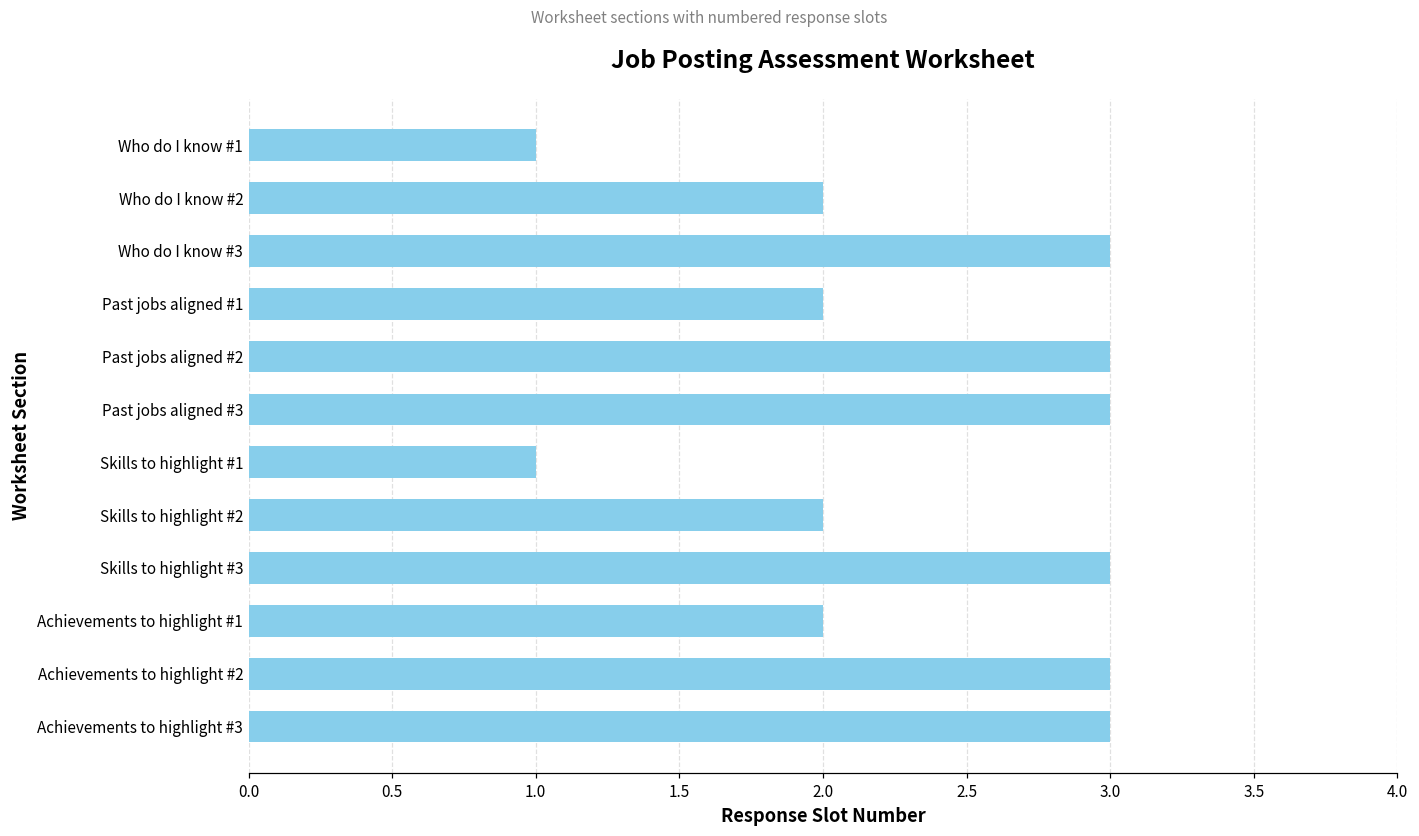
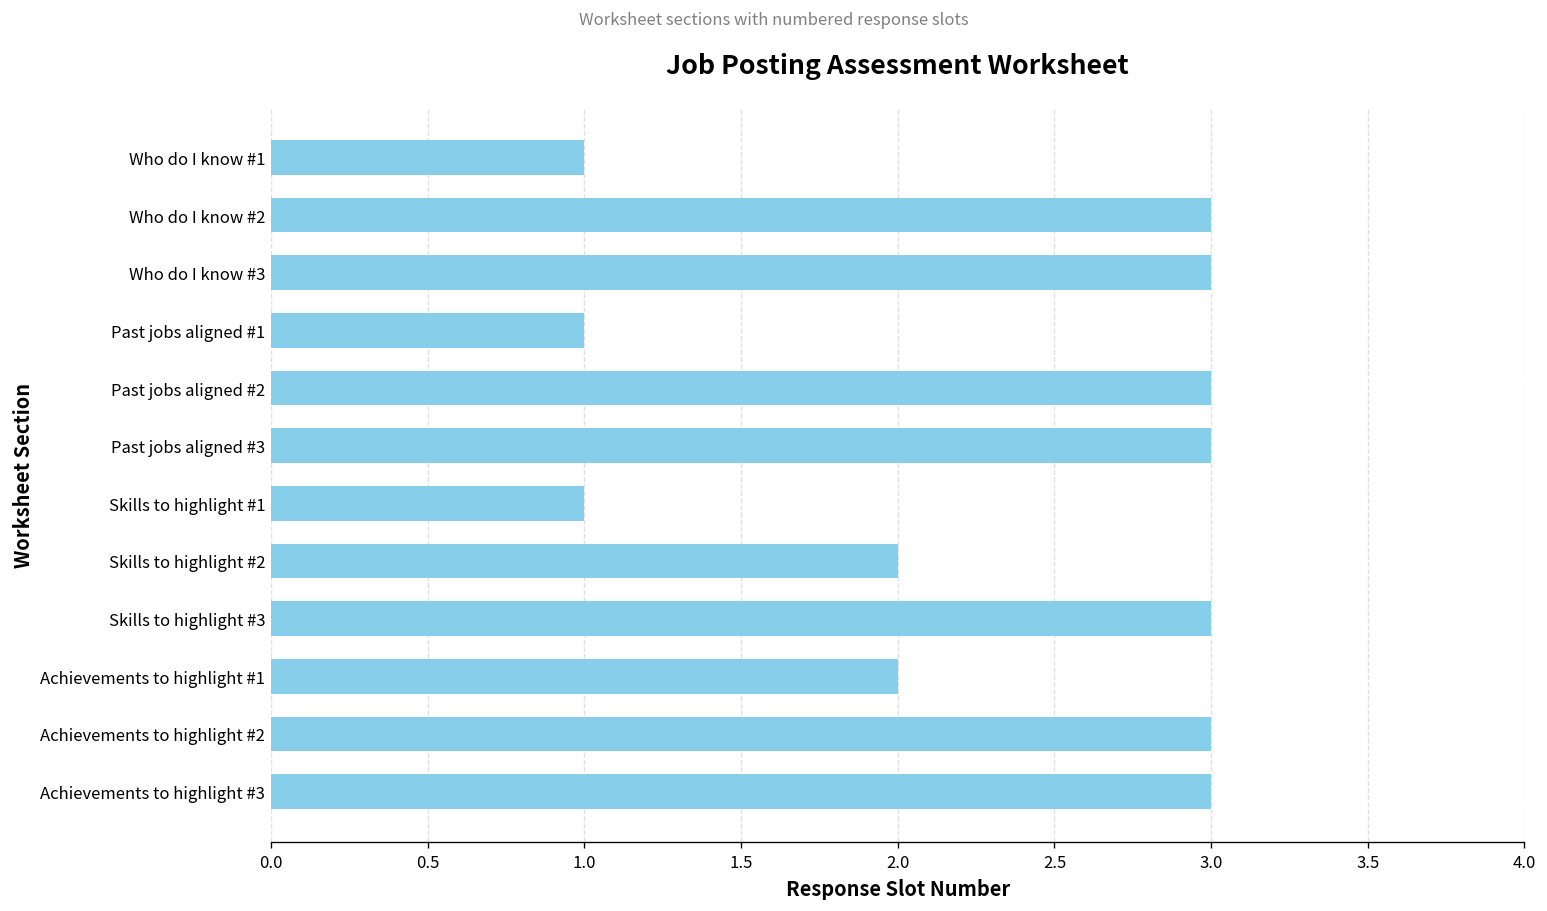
  {
    "Who do I know #1": 1,
-   "Who do I know #2": 2,
+   "Who do I know #2": 3,
    "Who do I know #3": 3,
-   "Past jobs aligned #1": 2,
+   "Past jobs aligned #1": 1,
    "Past jobs aligned #2": 3,
    "Past jobs aligned #3": 3,
    "Skills to highlight #1": 1,
    "Skills to highlight #2": 2,
    "Skills to highlight #3": 3,
    "Achievements to highlight #1": 2,
    "Achievements to highlight #2": 3,
    "Achievements to highlight #3": 3
  }
